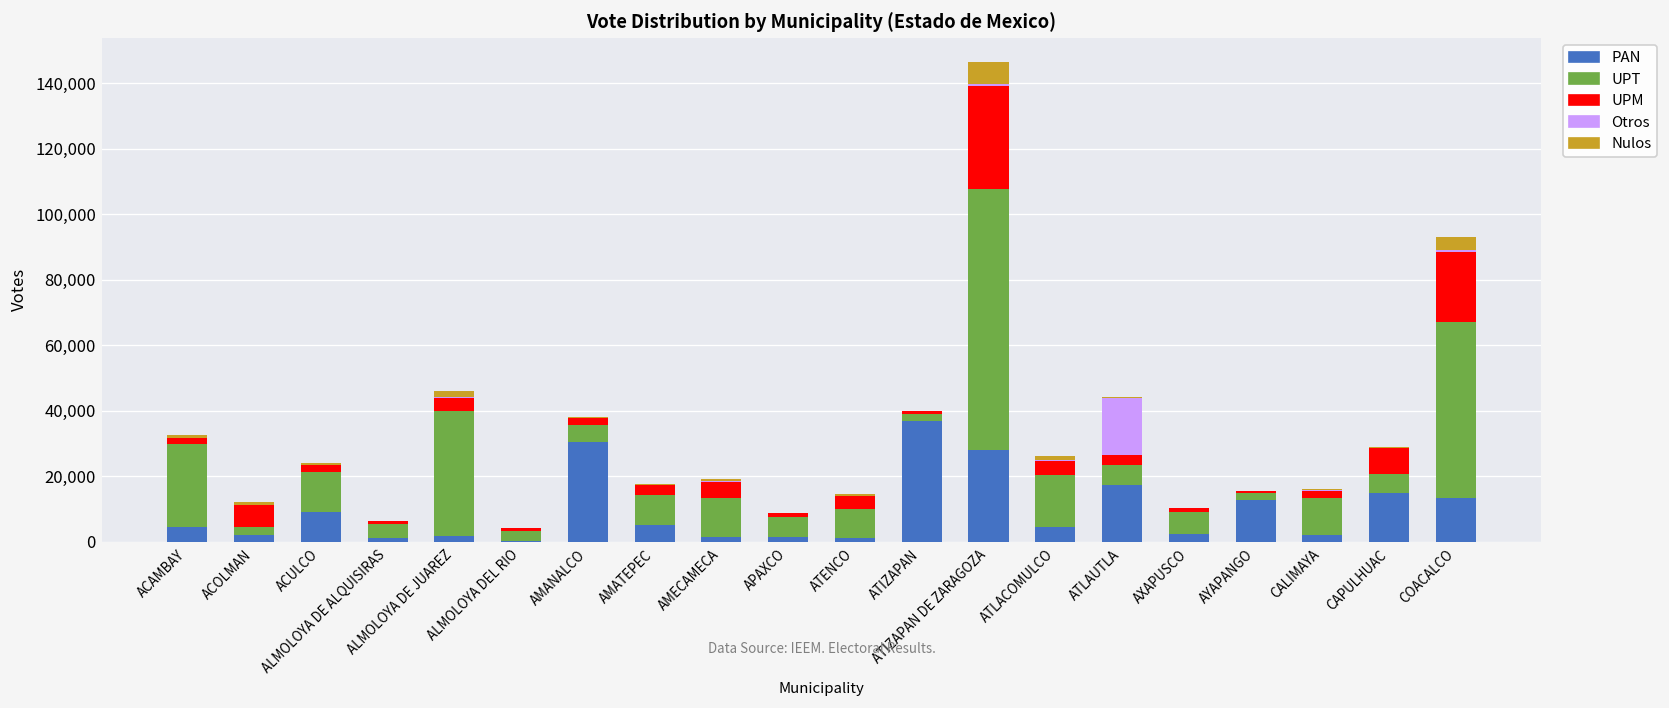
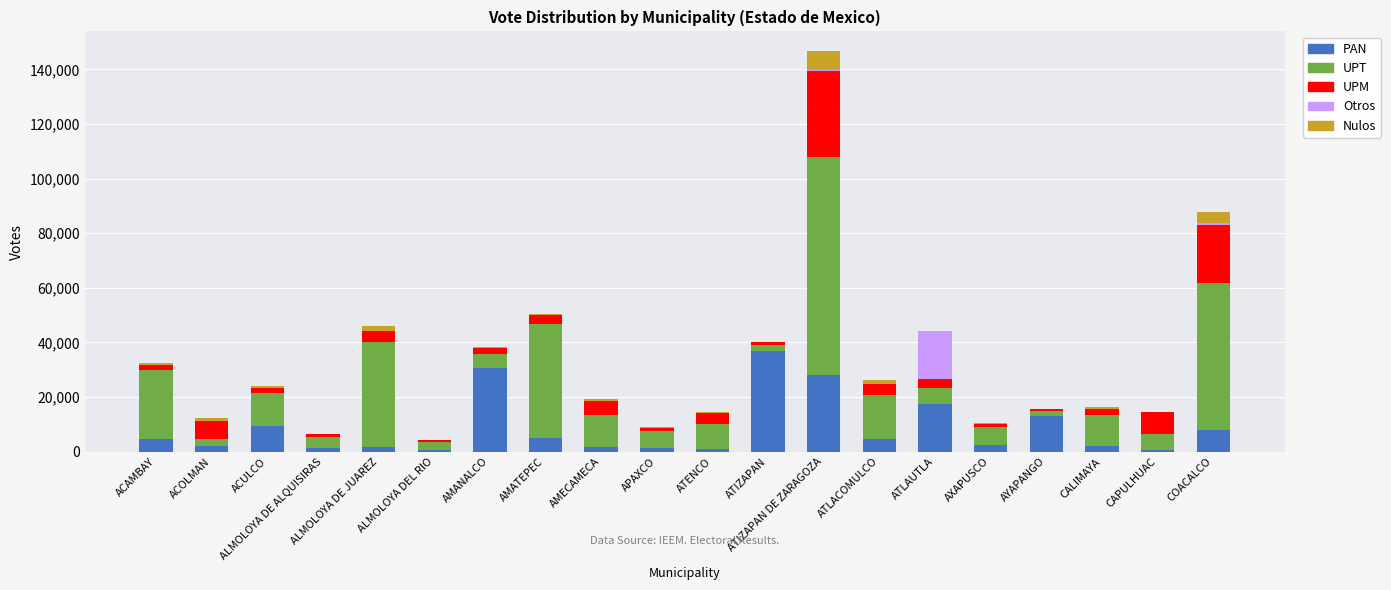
  {
    "PAN": {
      "ACAMBAY": "5,000",
      "ACOLMAN": "2,000",
      "ACULCO": "9,000",
      "ALMOLOYA DE ALQUISIRAS": "1,000",
      "ALMOLOYA DE JUAREZ": "2,000",
      "AMANALCO": "31,000",
      "AMATEPEC": "5,000",
      "AMECAMECA": "2,000",
      "APAXCO": "1,000",
      "ATENCO": "1,000",
      "ATIZAPAN": "37,000",
      "ATIZAPAN DE ZARAGOZA": "28,000",
      "ATLACOMULCO": "5,000",
      "ATLAUTLA": "17,000",
      "AXAPUSCO": "3,000",
      "AYAPANGO": "13,000",
      "CALIMAYA": "2,000",
-     "CAPULHUAC": "15,000",
-     "COACALCO": "13,000"
+     "CAPULHUAC": "1,000",
+     "COACALCO": "8,000"
    },
    "UPT": {
      "ACAMBAY": "25,000",
      "ACOLMAN": "2,000",
      "ACULCO": "12,000",
      "ALMOLOYA DE ALQUISIRAS": "4,000",
      "ALMOLOYA DE JUAREZ": "38,000",
      "ALMOLOYA DEL RIO": "3,000",
      "AMANALCO": "5,000",
-     "AMATEPEC": "9,000",
+     "AMATEPEC": "42,000",
      "AMECAMECA": "12,000",
      "APAXCO": "6,000",
      "ATENCO": "9,000",
      "ATIZAPAN": "2,000",
      "ATIZAPAN DE ZARAGOZA": "80,000",
      "ATLACOMULCO": "16,000",
      "ATLAUTLA": "6,000",
      "AXAPUSCO": "7,000",
      "AYAPANGO": "2,000",
      "CALIMAYA": "11,000",
      "CAPULHUAC": "6,000",
      "COACALCO": "54,000"
    },
    "UPM": {
      "ACAMBAY": "2,000",
      "ACOLMAN": "7,000",
      "ACULCO": "2,000",
      "ALMOLOYA DE JUAREZ": "4,000",
      "AMANALCO": "2,000",
      "AMATEPEC": "3,000",
      "AMECAMECA": "5,000",
      "APAXCO": "1,000",
      "ATENCO": "4,000",
      "ATIZAPAN DE ZARAGOZA": "31,000",
      "ATLACOMULCO": "4,000",
      "ATLAUTLA": "3,000",
      "AXAPUSCO": "1,000",
      "CALIMAYA": "2,000",
      "CAPULHUAC": "8,000",
      "COACALCO": "21,000"
    },
    "Otros": {
      "ATLAUTLA": "18,000"
    },
    "Nulos": {
      "ACAMBAY": "1,000",
      "ACOLMAN": "1,000",
      "ALMOLOYA DE JUAREZ": "2,000",
      "ATIZAPAN DE ZARAGOZA": "7,000",
      "ATLACOMULCO": "1,000",
      "COACALCO": "4,000"
    }
  }
